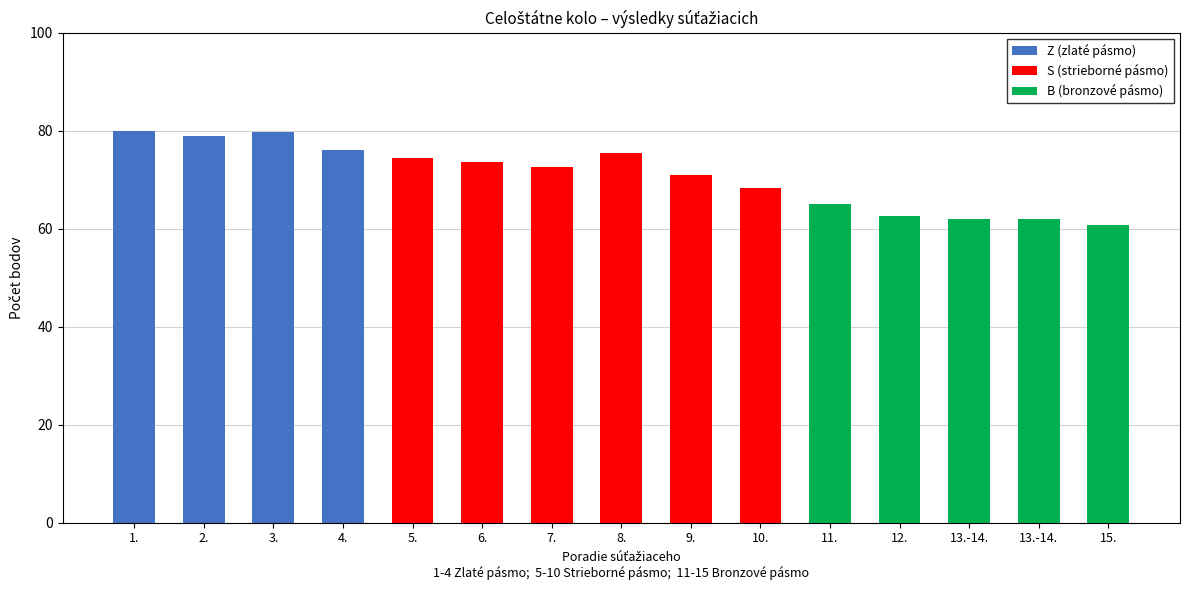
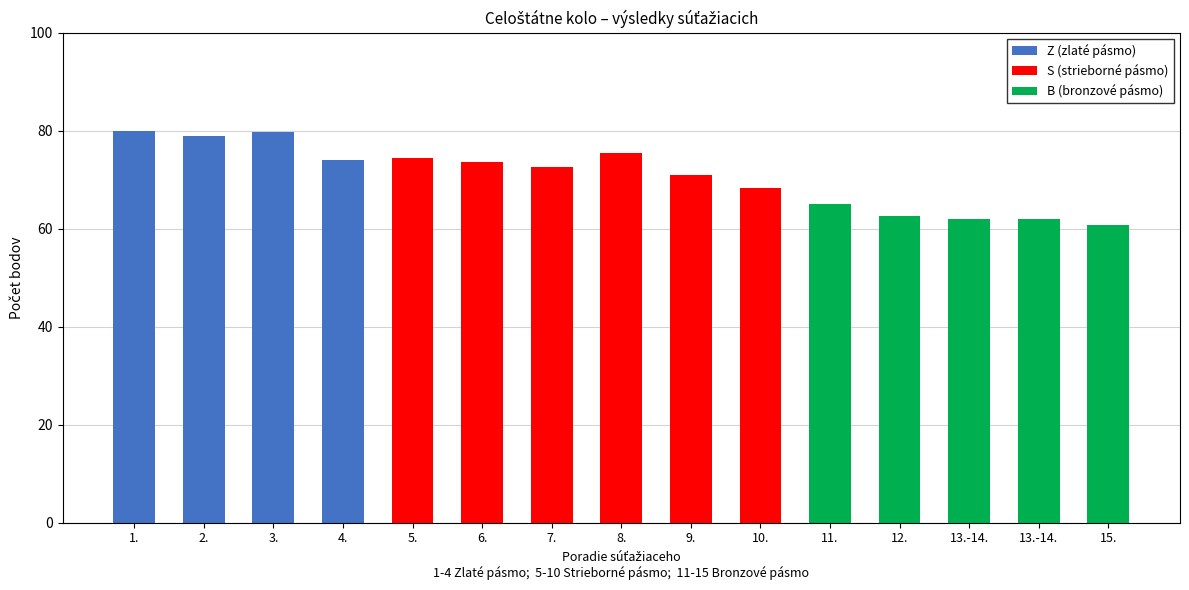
  {
    "Z (zlaté pásmo)": {
      "1.": 80,
      "2.": 79,
      "3.": 80,
-     "4.": 76
+     "4.": 74
    },
    "S (strieborné pásmo)": {
      "5.": 74,
      "6.": 74,
      "7.": 73,
      "8.": 75,
      "9.": 71,
      "10.": 68
    },
    "B (bronzové pásmo)": {
      "11.": 65,
      "12.": 63,
      "15.": 61
    }
  }
